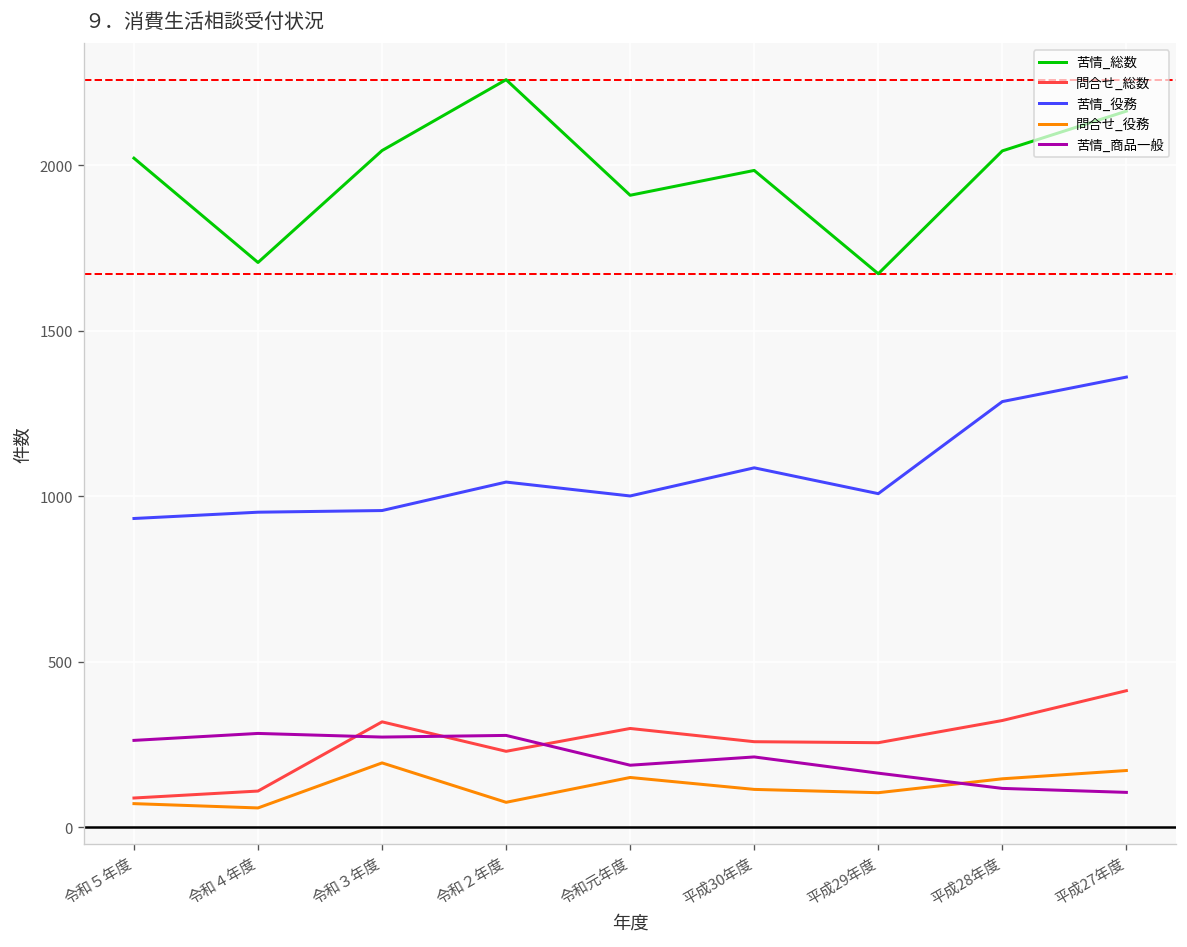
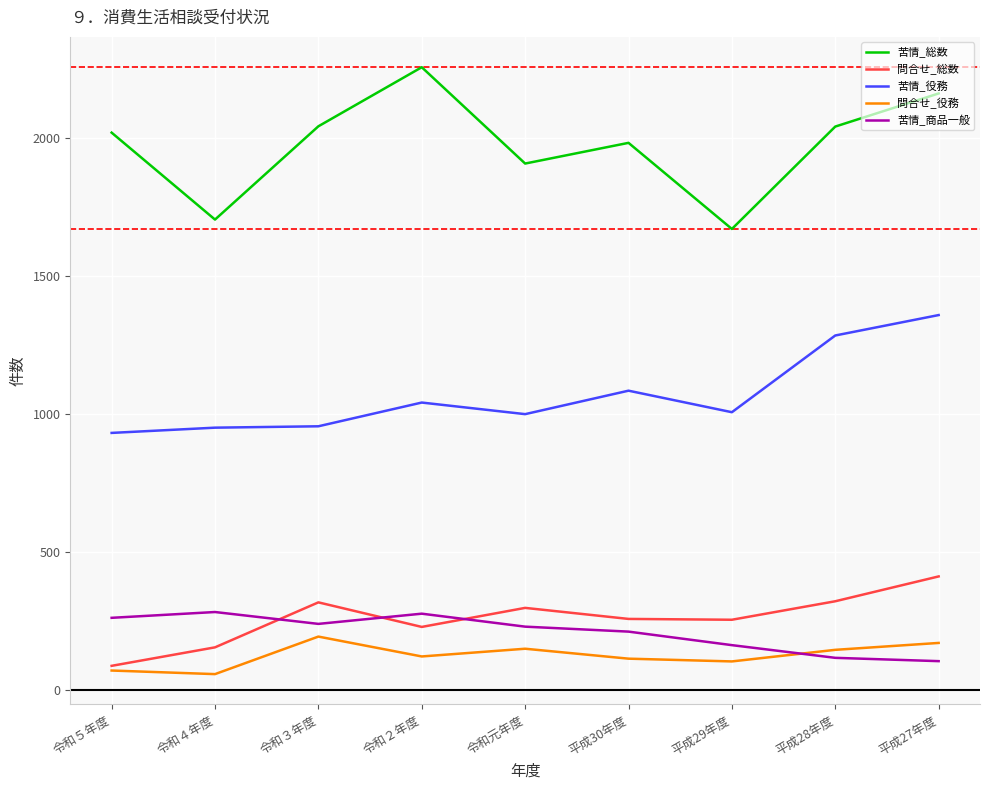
  {
    "苦情_総数": {
      "令和５年度": 2020,
      "令和４年度": 1710,
      "令和３年度": 2040,
      "令和２年度": 2260,
      "令和元年度": 1910,
      "平成30年度": 1980,
      "平成29年度": 1670,
      "平成28年度": 2040
    },
    "問合せ_総数": {
      "令和５年度": 90,
-     "令和４年度": 110,
+     "令和４年度": 160,
      "令和３年度": 320,
      "令和２年度": 230,
      "令和元年度": 300,
      "平成30年度": 260,
      "平成29年度": 260,
      "平成28年度": 320,
      "平成27年度": 410
    },
    "苦情_役務": {
      "令和５年度": 930,
      "令和４年度": 950,
      "令和３年度": 960,
      "令和２年度": 1040,
      "令和元年度": 1000,
      "平成30年度": 1090,
      "平成29年度": 1010,
      "平成28年度": 1290,
      "平成27年度": 1360
    },
    "問合せ_役務": {
      "令和５年度": 70,
      "令和４年度": 60,
      "令和３年度": 200,
-     "令和２年度": 80,
+     "令和２年度": 120,
      "令和元年度": 150,
      "平成30年度": 120,
      "平成29年度": 110,
      "平成28年度": 150,
      "平成27年度": 170
    },
    "苦情_商品一般": {
      "令和５年度": 260,
      "令和４年度": 280,
-     "令和３年度": 270,
+     "令和３年度": 240,
      "令和２年度": 280,
-     "令和元年度": 190,
+     "令和元年度": 230,
      "平成30年度": 210,
      "平成29年度": 160,
      "平成28年度": 120,
      "平成27年度": 110
    }
  }
